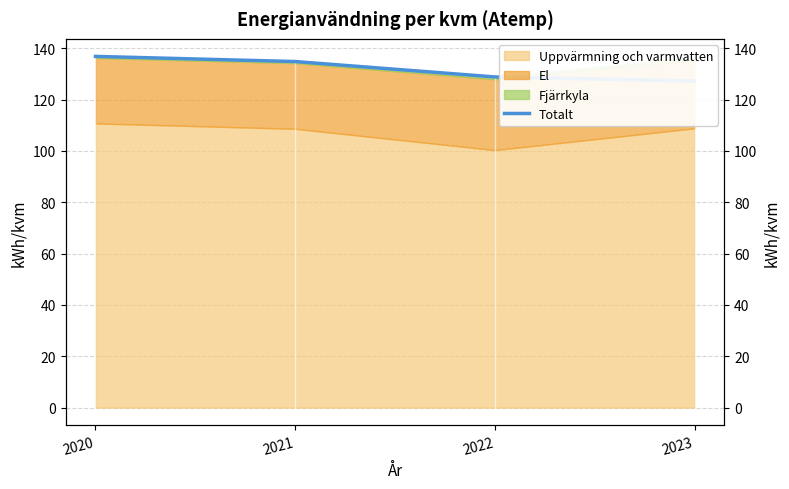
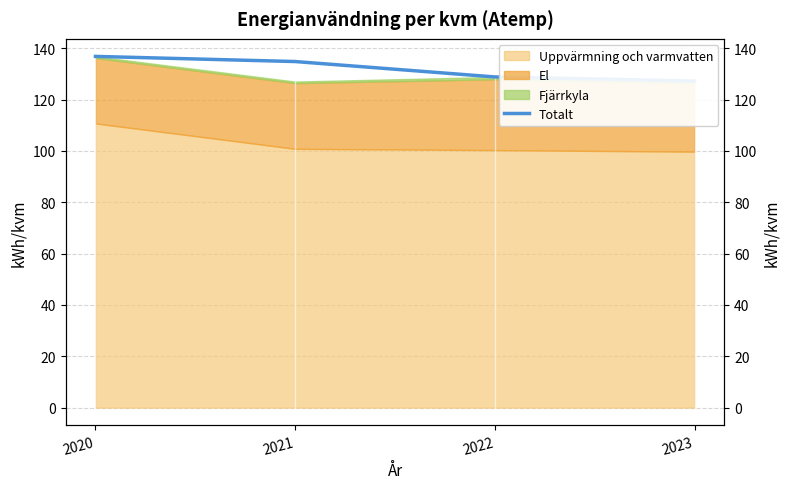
  {
    "Uppvärmning och varmvatten": {
      "2020": 111,
-     "2021": 109,
+     "2021": 101,
      "2022": 100,
-     "2023": 109
+     "2023": 100
    }
  }
